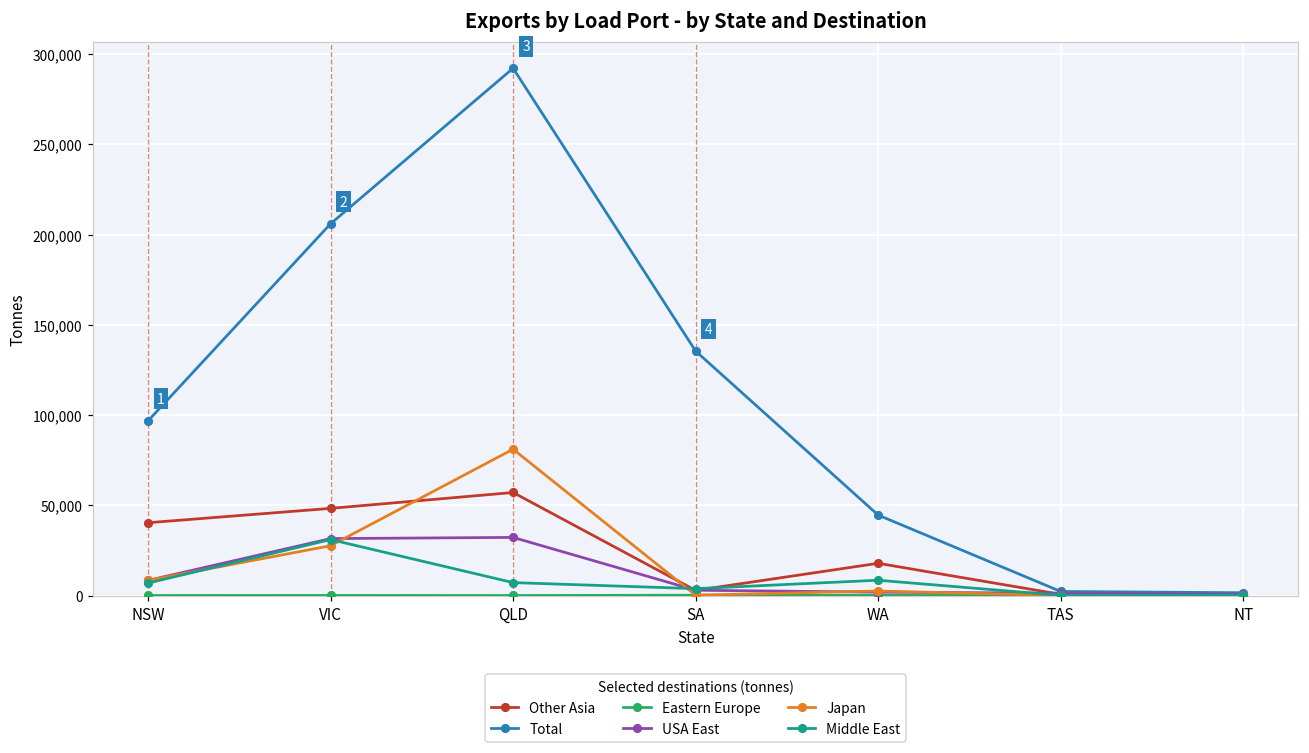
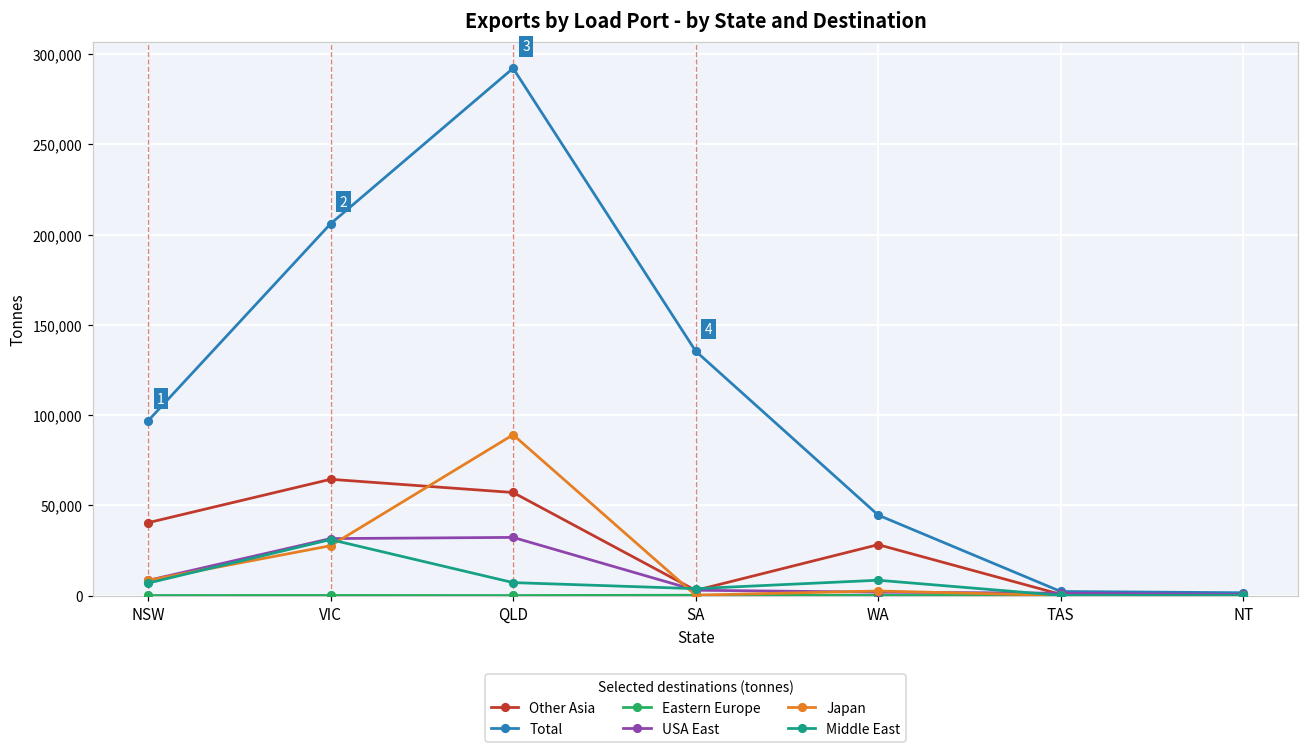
  {
    "Other Asia": {
      "NSW": "40,000",
-     "VIC": "48,000",
+     "VIC": "64,000",
      "QLD": "57,000",
-     "WA": "18,000"
+     "WA": "28,000"
    },
    "Total": {
      "WA": "45,000"
    },
    "USA East": {
      "QLD": "32,000"
    },
    "Japan": {
      "VIC": "28,000",
-     "QLD": "81,000"
+     "QLD": "89,000"
    }
  }
